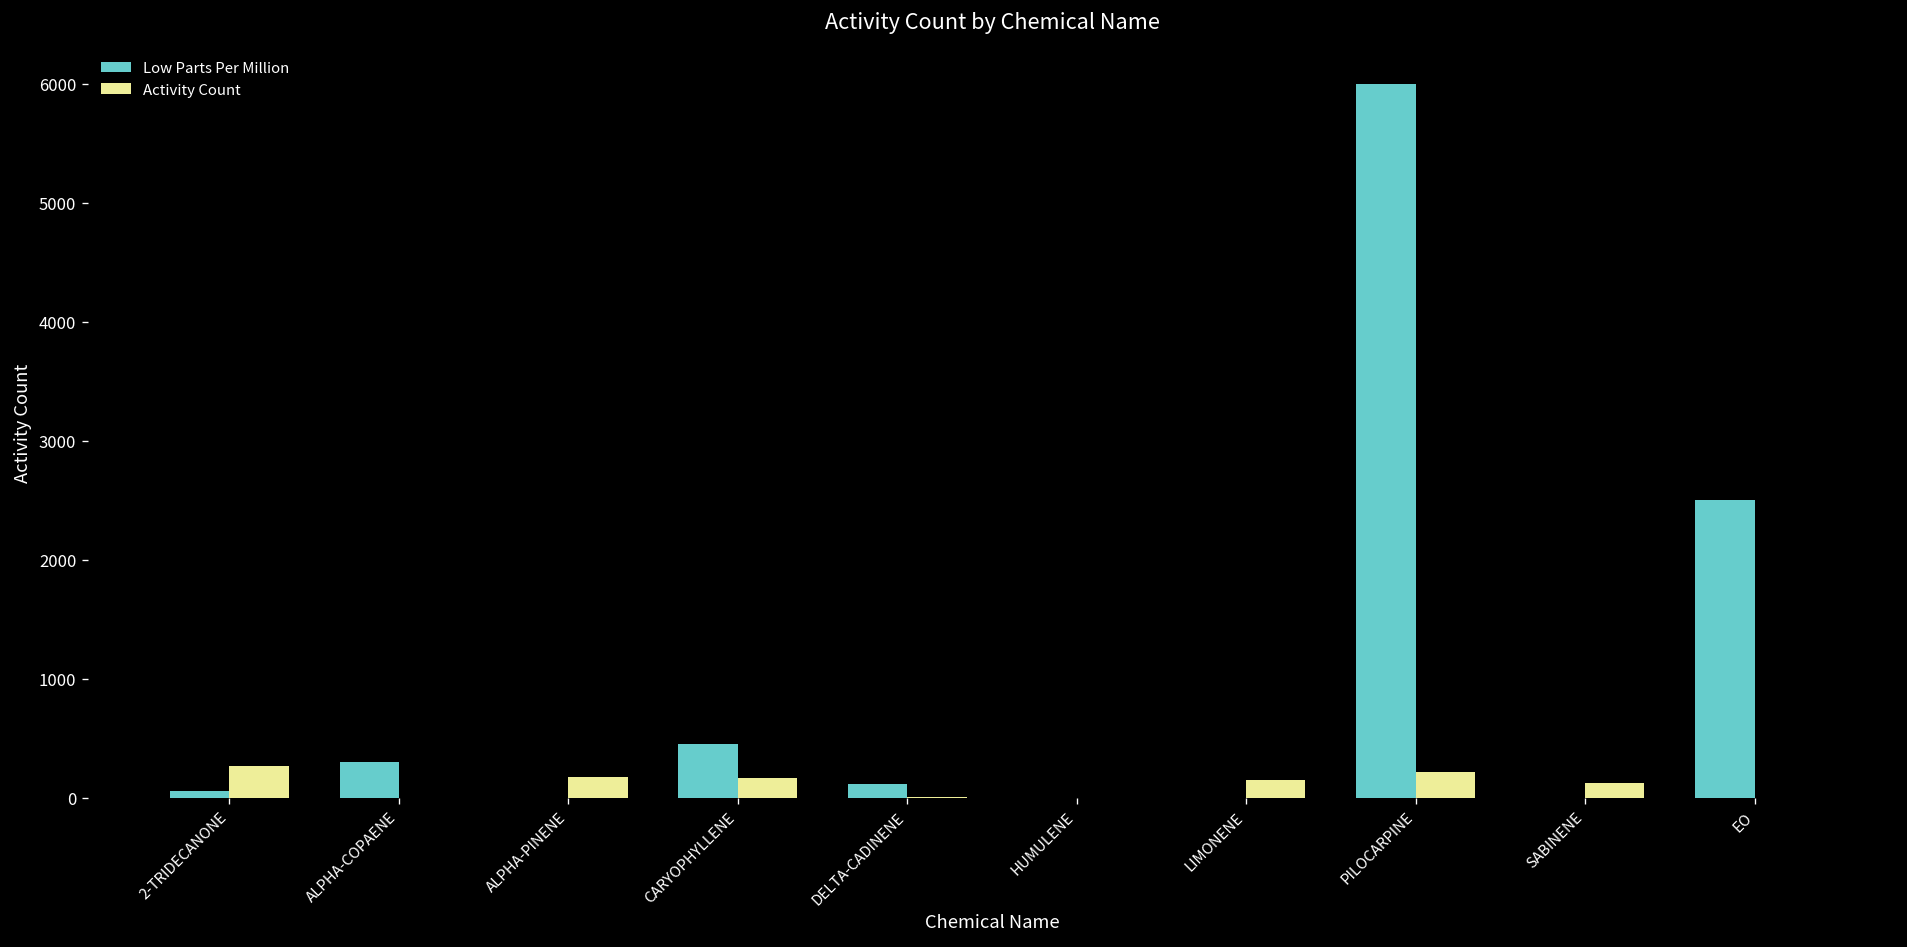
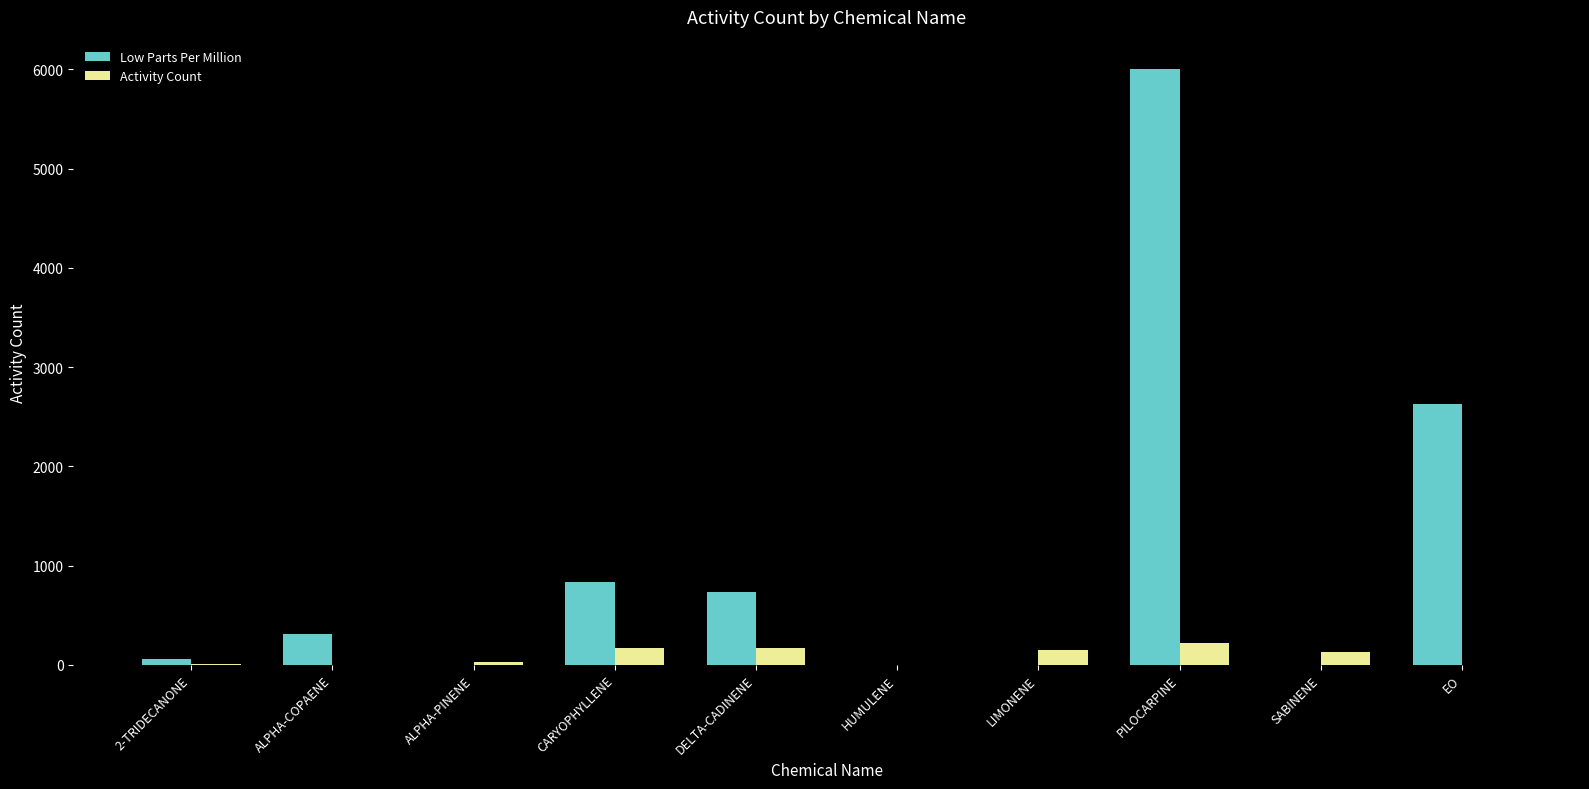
  {
    "Low Parts Per Million": {
      "2-TRIDECANONE": 100,
      "ALPHA-COPAENE": 300,
      "ALPHA-PINENE": 0,
-     "CARYOPHYLLENE": 500,
-     "DELTA-CADINENE": 100,
+     "CARYOPHYLLENE": 800,
+     "DELTA-CADINENE": 700,
      "HUMULENE": 0,
      "LIMONENE": 0,
      "PILOCARPINE": 6000,
      "SABINENE": 0,
-     "EO": 2500
+     "EO": 2600
    },
    "Activity Count": {
-     "2-TRIDECANONE": 300,
+     "2-TRIDECANONE": 0,
      "ALPHA-COPAENE": 0,
-     "ALPHA-PINENE": 200,
+     "ALPHA-PINENE": 0,
      "CARYOPHYLLENE": 200,
-     "DELTA-CADINENE": 0,
+     "DELTA-CADINENE": 200,
      "LIMONENE": 100,
      "PILOCARPINE": 200,
      "SABINENE": 100,
      "EO": 0
    }
  }
